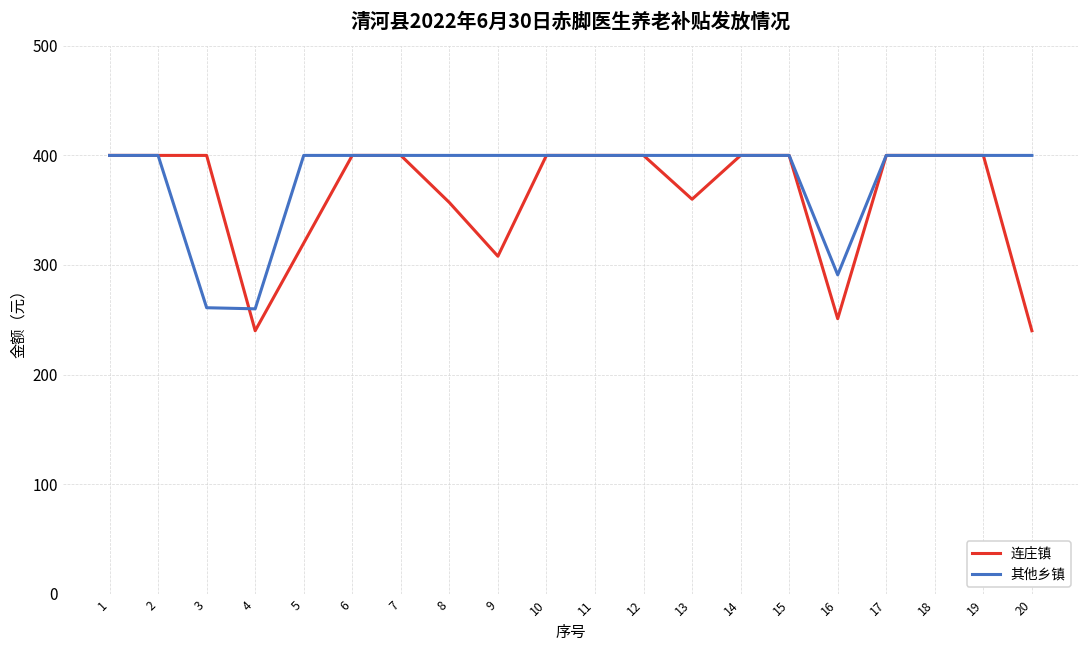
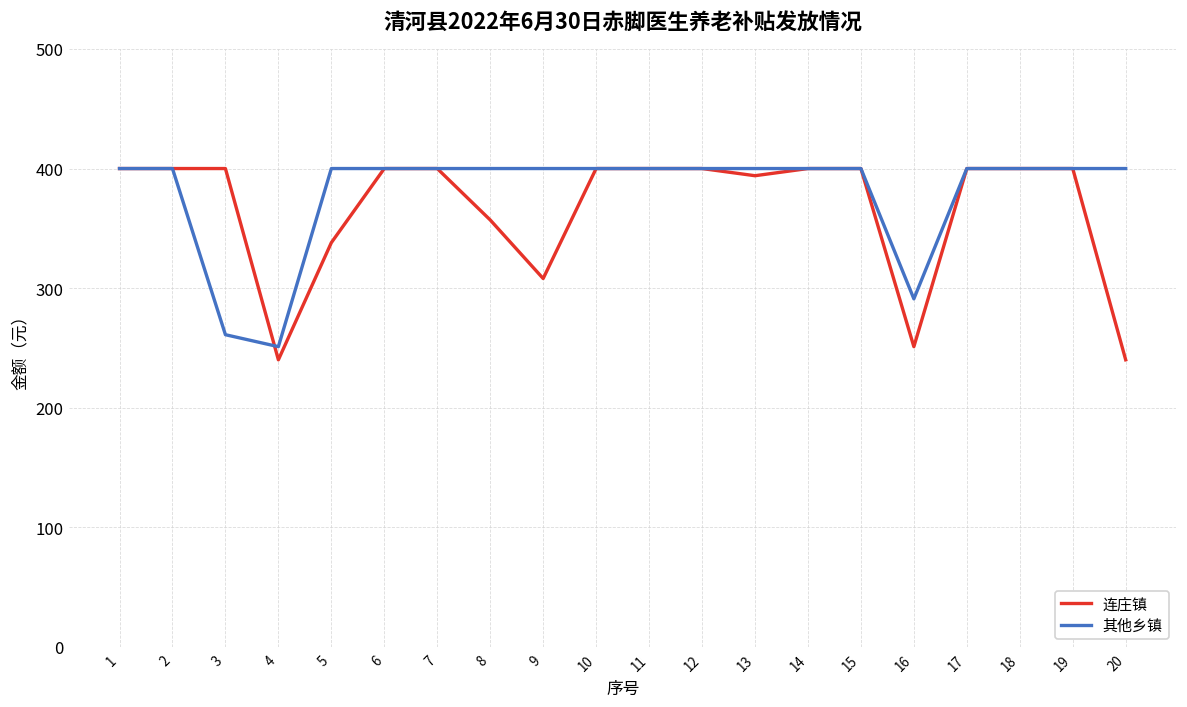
  {
    "连庄镇": {
      "3": 400,
      "4": 240,
-     "5": 320,
+     "5": 340,
      "8": 360,
      "9": 310,
-     "13": 360,
+     "13": 390,
      "16": 250,
      "20": 240
    },
    "其他乡镇": {
      "3": 260,
-     "4": 260,
+     "4": 250,
      "5": 400,
      "8": 400,
      "9": 400,
      "13": 400,
      "16": 290,
      "20": 400
    }
  }
